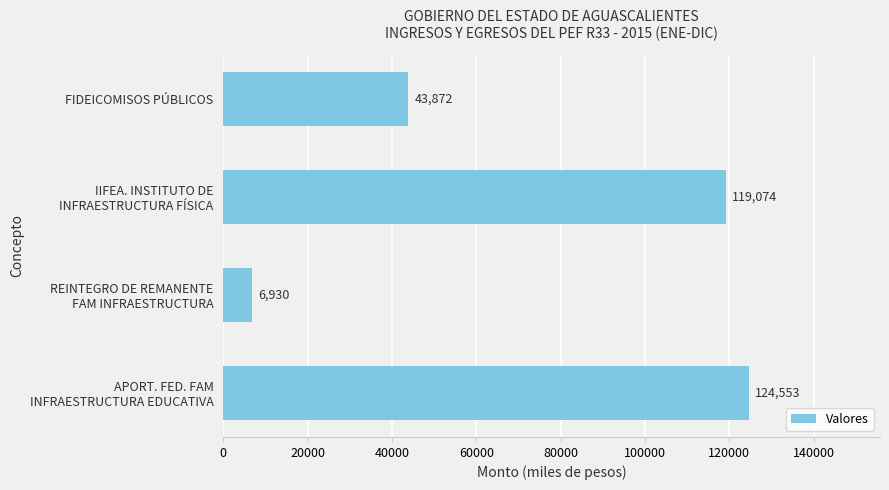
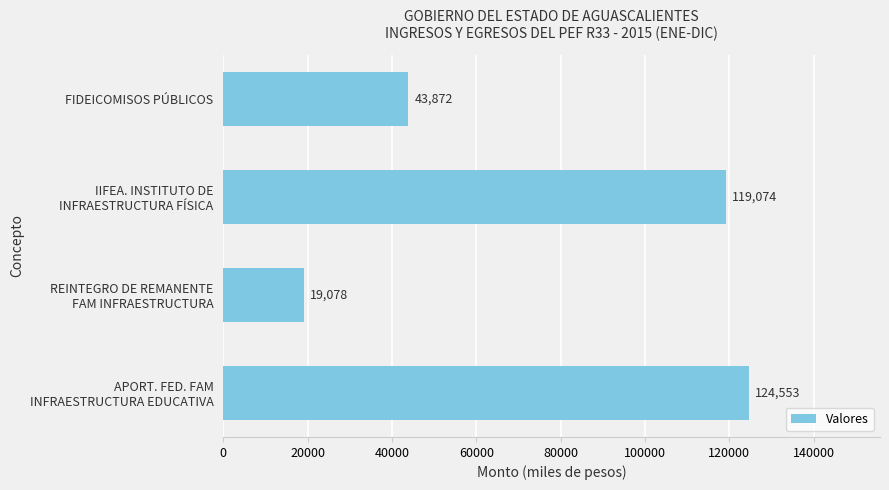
  {
    "FIDEICOMISOS PÚBLICOS": "43,872",
    "IIFEA. INSTITUTO DE INFRAESTRUCTURA FÍSICA": "119,074",
-   "REINTEGRO DE REMANENTE FAM INFRAESTRUCTURA": "6,930",
+   "REINTEGRO DE REMANENTE FAM INFRAESTRUCTURA": "19,078",
    "APORT. FED. FAM INFRAESTRUCTURA EDUCATIVA": "124,553"
  }
